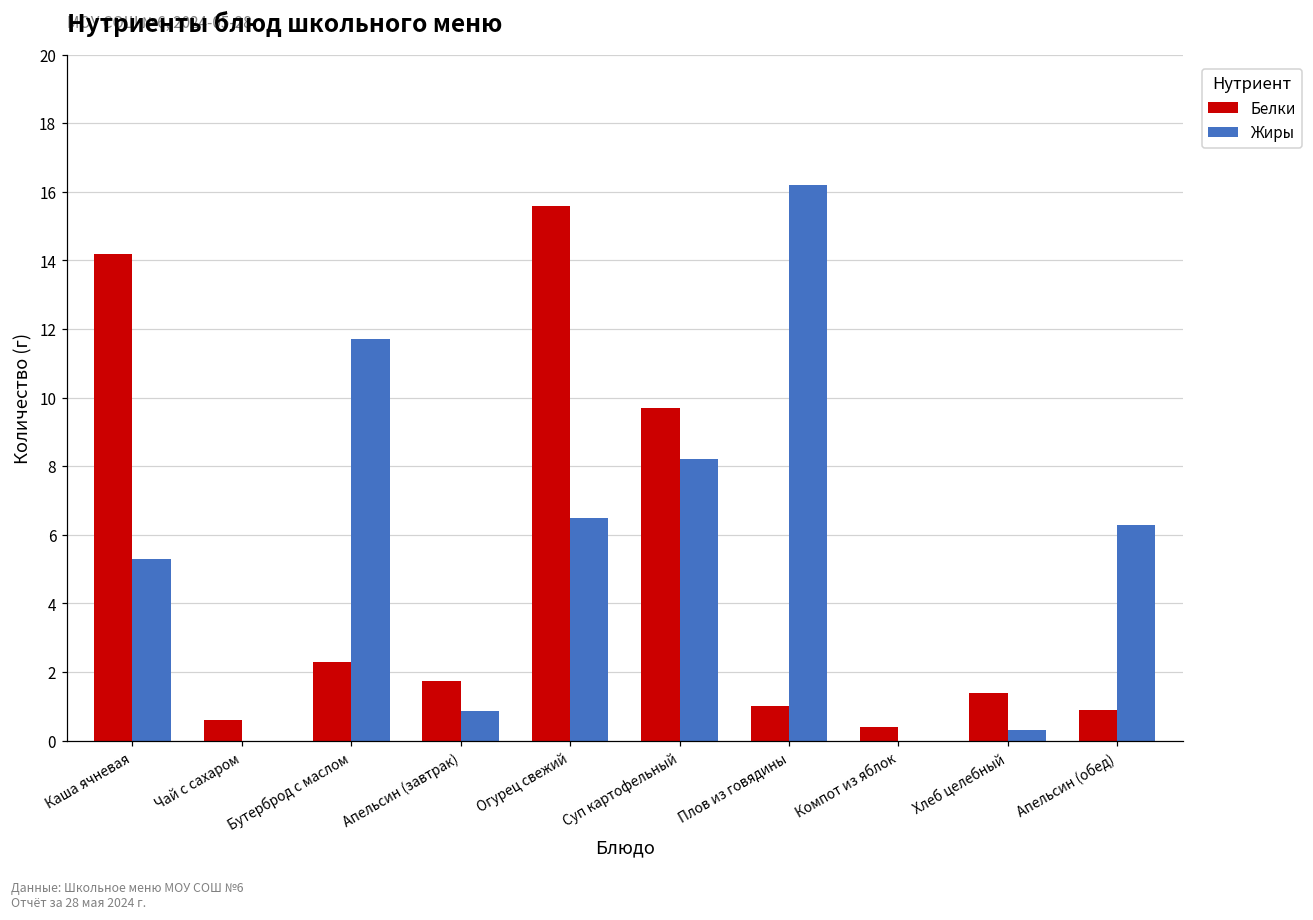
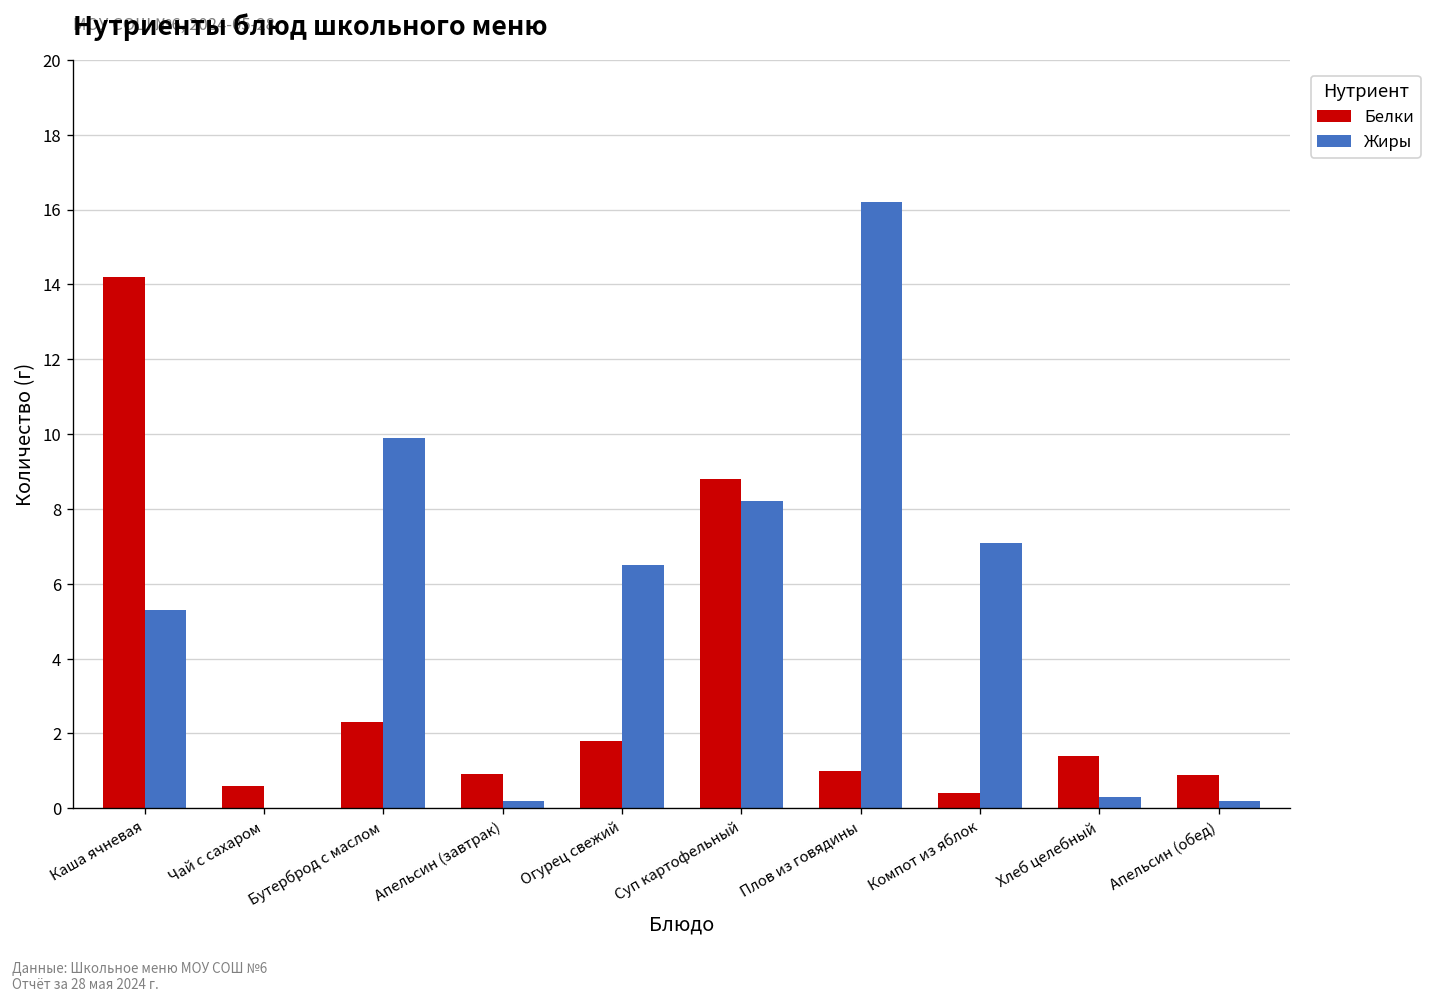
  {
    "Белки": {
      "Каша ячневая": 14.2,
      "Чай с сахаром": 0.6,
      "Бутерброд с маслом": 2.3,
-     "Апельсин (завтрак)": 1.7,
-     "Огурец свежий": 15.6,
-     "Суп картофельный": 9.7,
+     "Апельсин (завтрак)": 0.9,
+     "Огурец свежий": 1.8,
+     "Суп картофельный": 8.8,
      "Плов из говядины": 1.0,
      "Компот из яблок": 0.4,
      "Хлеб целебный": 1.4,
      "Апельсин (обед)": 0.9
    },
    "Жиры": {
      "Каша ячневая": 5.3,
      "Чай с сахаром": 0.0,
-     "Бутерброд с маслом": 11.7,
-     "Апельсин (завтрак)": 0.9,
+     "Бутерброд с маслом": 9.9,
+     "Апельсин (завтрак)": 0.2,
      "Огурец свежий": 6.5,
      "Суп картофельный": 8.2,
      "Плов из говядины": 16.2,
-     "Компот из яблок": 0.0,
+     "Компот из яблок": 7.1,
      "Хлеб целебный": 0.3,
-     "Апельсин (обед)": 6.3
+     "Апельсин (обед)": 0.2
    }
  }
